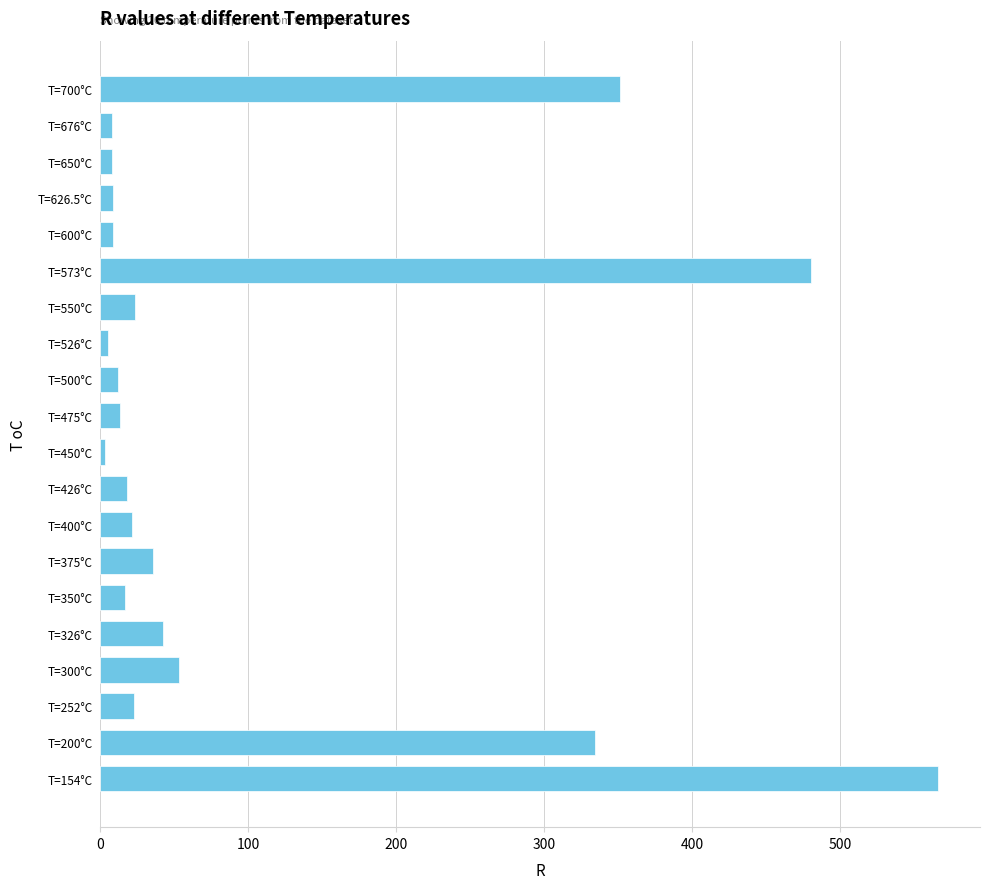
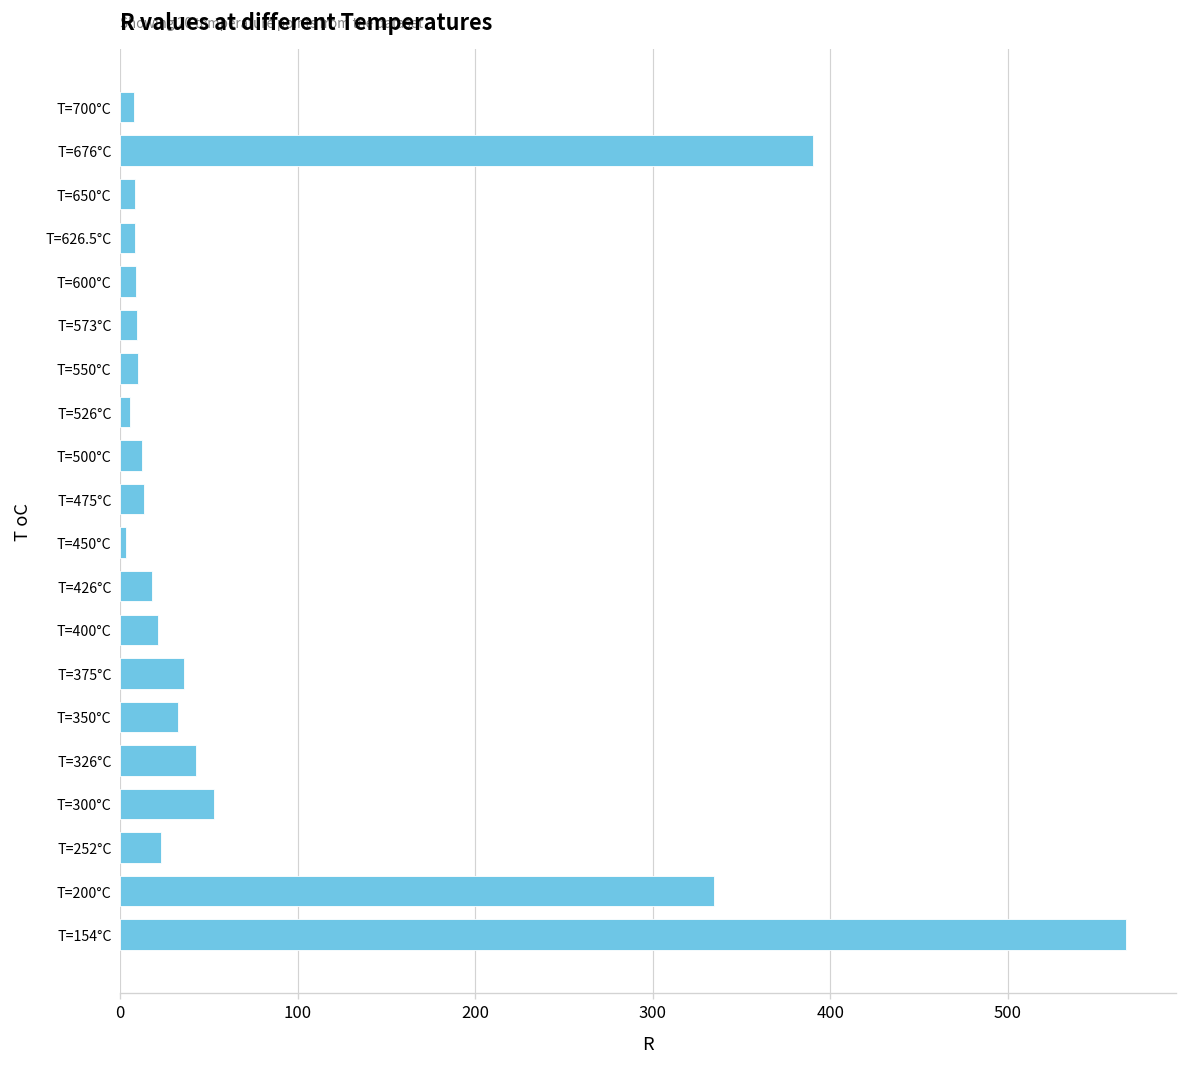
  {
-   "T=700°C": 352,
-   "T=676°C": 8,
+   "T=700°C": 8,
+   "T=676°C": 390,
    "T=650°C": 8,
    "T=626.5°C": 9,
    "T=600°C": 9,
-   "T=573°C": 480,
-   "T=550°C": 23,
+   "T=573°C": 10,
+   "T=550°C": 10,
    "T=526°C": 6,
    "T=500°C": 12,
    "T=475°C": 14,
    "T=450°C": 3,
    "T=426°C": 18,
    "T=400°C": 22,
    "T=375°C": 36,
-   "T=350°C": 17,
+   "T=350°C": 33,
    "T=326°C": 43,
    "T=300°C": 53,
    "T=252°C": 23,
    "T=200°C": 334,
    "T=154°C": 566
  }
